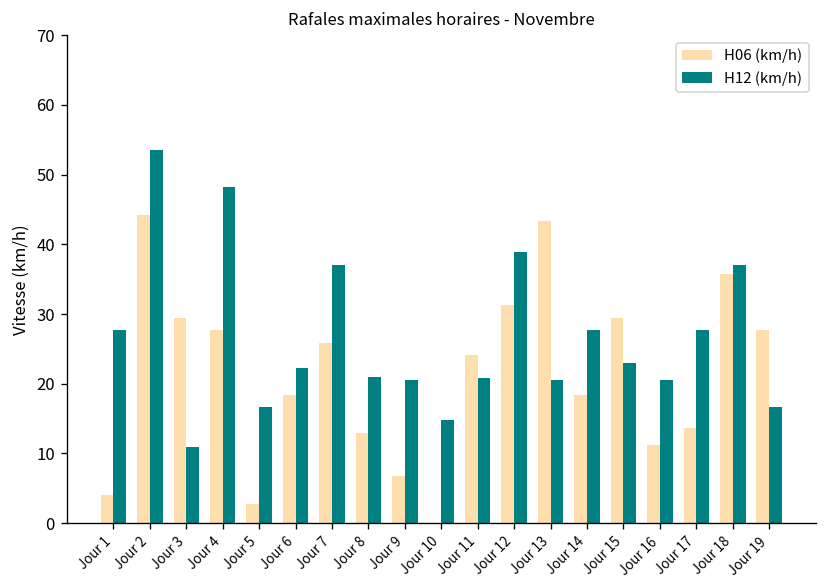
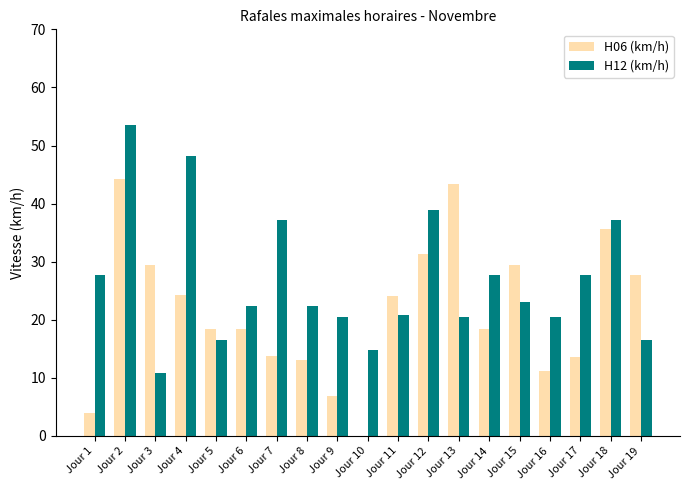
  {
    "H06 (km/h)": {
      "Jour 1": 4,
      "Jour 2": 44,
      "Jour 3": 30,
-     "Jour 4": 28,
-     "Jour 5": 3,
+     "Jour 4": 24,
+     "Jour 5": 18,
      "Jour 6": 18,
-     "Jour 7": 26,
+     "Jour 7": 14,
      "Jour 8": 13,
      "Jour 9": 7,
      "Jour 10": 0,
      "Jour 11": 24,
      "Jour 12": 31,
      "Jour 13": 43,
      "Jour 14": 18,
      "Jour 15": 30,
      "Jour 16": 11,
      "Jour 17": 14,
      "Jour 18": 36,
      "Jour 19": 28
    },
    "H12 (km/h)": {
      "Jour 1": 28,
      "Jour 2": 54,
      "Jour 3": 11,
      "Jour 4": 48,
      "Jour 5": 17,
      "Jour 6": 22,
      "Jour 7": 37,
-     "Jour 8": 21,
+     "Jour 8": 22,
      "Jour 9": 21,
      "Jour 10": 15,
      "Jour 11": 21,
      "Jour 12": 39,
      "Jour 13": 21,
      "Jour 14": 28,
      "Jour 15": 23,
      "Jour 16": 21,
      "Jour 17": 28,
      "Jour 18": 37,
      "Jour 19": 17
    }
  }
